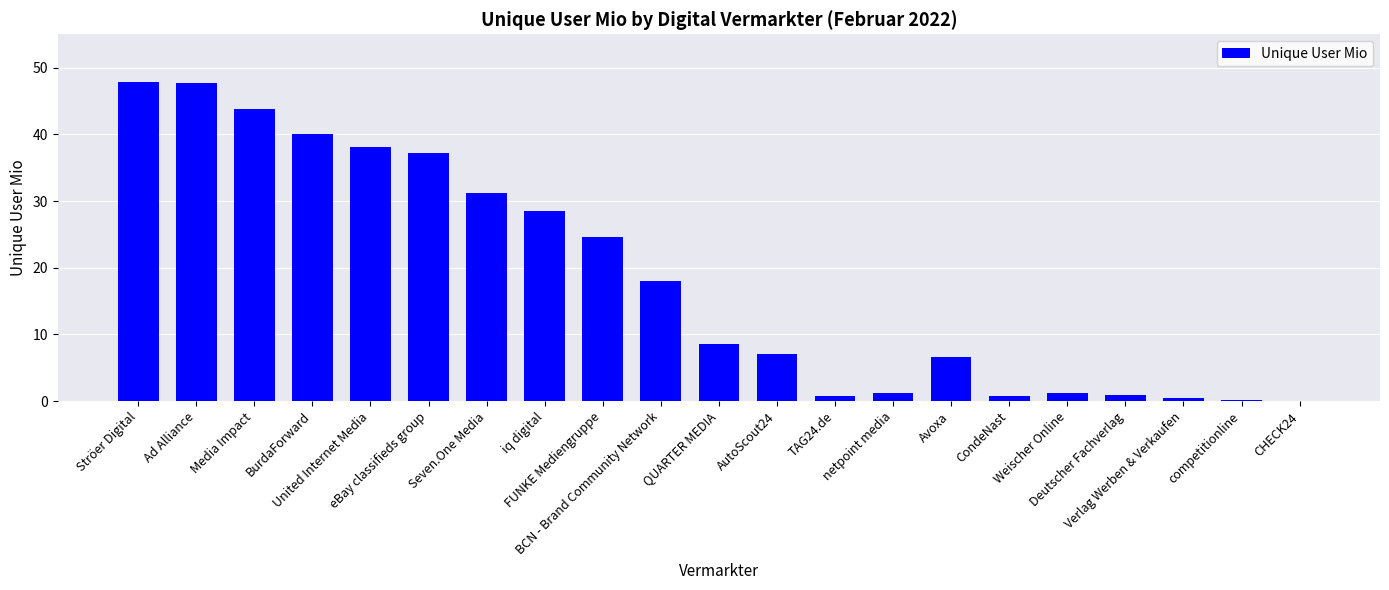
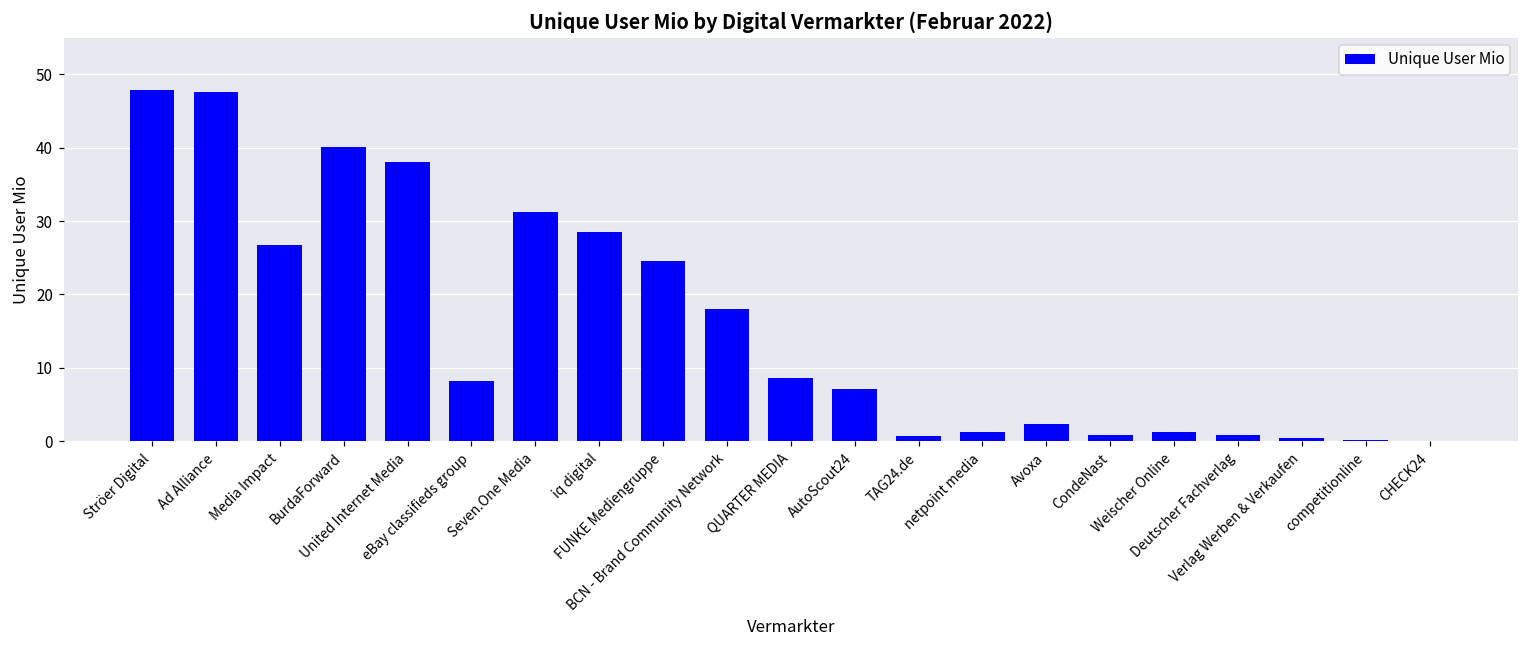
  {
    "Ströer Digital": 48,
    "Ad Alliance": 48,
-   "Media Impact": 44,
+   "Media Impact": 27,
    "BurdaForward": 40,
    "United Internet Media": 38,
-   "eBay classifieds group": 37,
+   "eBay classifieds group": 8,
    "Seven.One Media": 31,
    "iq digital": 29,
    "FUNKE Mediengruppe": 25,
    "BCN - Brand Community Network": 18,
    "QUARTER MEDIA": 9,
    "AutoScout24": 7,
    "TAG24.de": 1,
    "netpoint media": 1,
-   "Avoxa": 7,
+   "Avoxa": 2,
    "CondeNast": 1,
    "Weischer Online": 1,
    "Deutscher Fachverlag": 1,
    "Verlag Werben & Verkaufen": 0,
    "CHECK24": 0
  }
